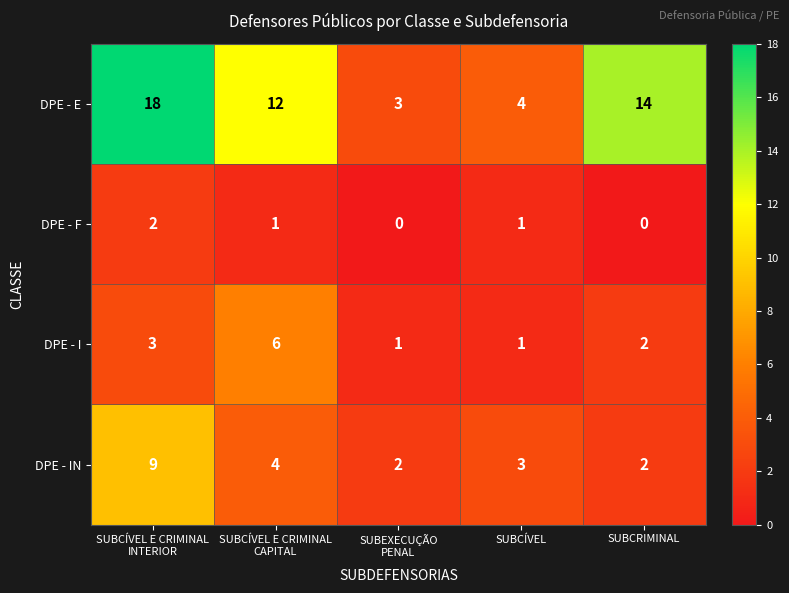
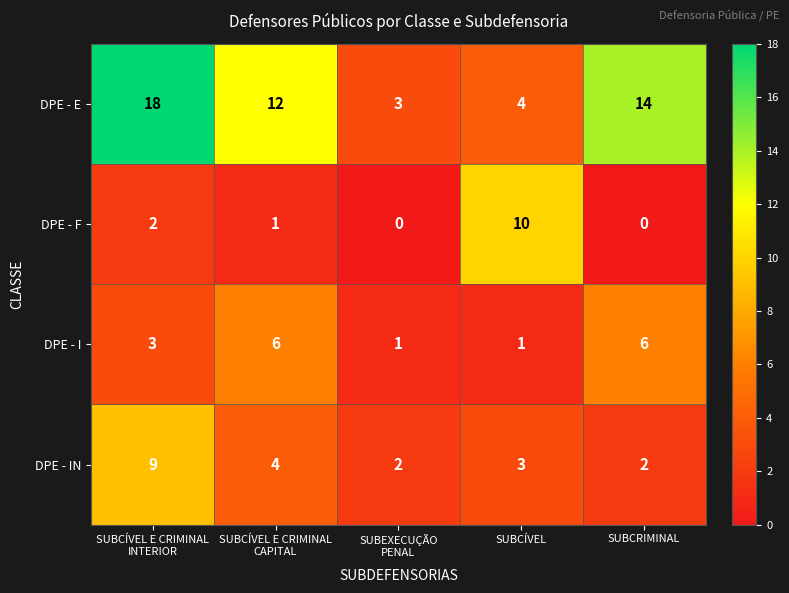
  {
    "DPE - E": {
      "SUBCÍVEL E CRIMINAL INTERIOR": 18,
      "SUBCÍVEL E CRIMINAL CAPITAL": 12,
      "SUBEXECUÇÃO PENAL": 3,
      "SUBCÍVEL": 4,
      "SUBCRIMINAL": 14
    },
    "DPE - F": {
      "SUBCÍVEL E CRIMINAL INTERIOR": 2,
      "SUBCÍVEL E CRIMINAL CAPITAL": 1,
      "SUBEXECUÇÃO PENAL": 0,
-     "SUBCÍVEL": 1,
+     "SUBCÍVEL": 10,
      "SUBCRIMINAL": 0
    },
    "DPE - I": {
      "SUBCÍVEL E CRIMINAL INTERIOR": 3,
      "SUBCÍVEL E CRIMINAL CAPITAL": 6,
      "SUBEXECUÇÃO PENAL": 1,
      "SUBCÍVEL": 1,
-     "SUBCRIMINAL": 2
+     "SUBCRIMINAL": 6
    },
    "DPE - IN": {
      "SUBCÍVEL E CRIMINAL INTERIOR": 9,
      "SUBCÍVEL E CRIMINAL CAPITAL": 4,
      "SUBEXECUÇÃO PENAL": 2,
      "SUBCÍVEL": 3,
      "SUBCRIMINAL": 2
    }
  }
